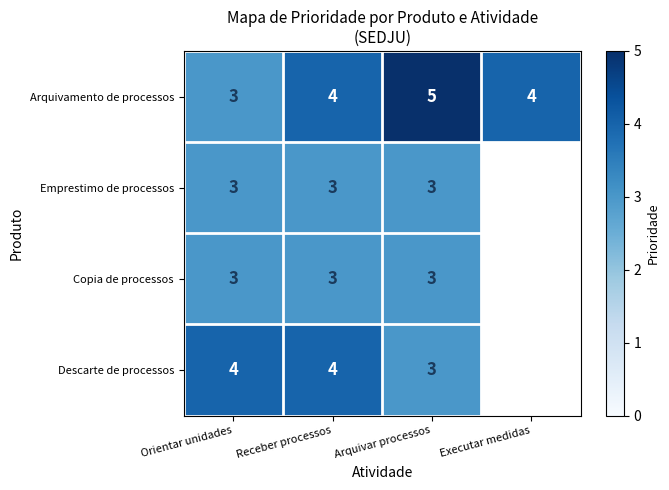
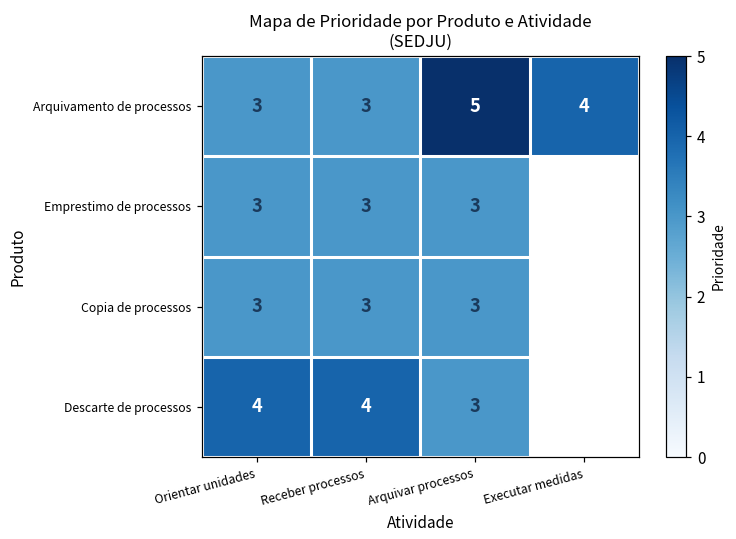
  {
    "Arquivamento de processos": {
      "Orientar unidades": 3,
-     "Receber processos": 4,
+     "Receber processos": 3,
      "Arquivar processos": 5,
      "Executar medidas": 4
    },
    "Emprestimo de processos": {
      "Orientar unidades": 3,
      "Receber processos": 3,
      "Arquivar processos": 3
    },
    "Copia de processos": {
      "Orientar unidades": 3,
      "Receber processos": 3,
      "Arquivar processos": 3
    },
    "Descarte de processos": {
      "Orientar unidades": 4,
      "Receber processos": 4,
      "Arquivar processos": 3
    }
  }
